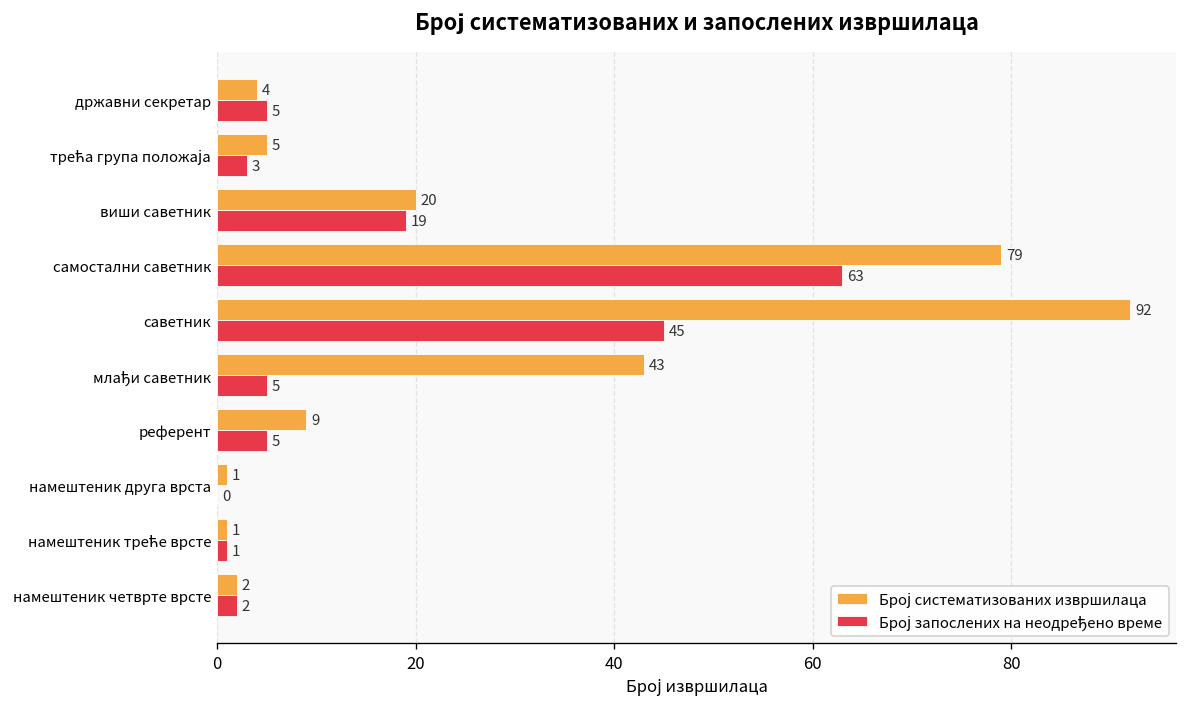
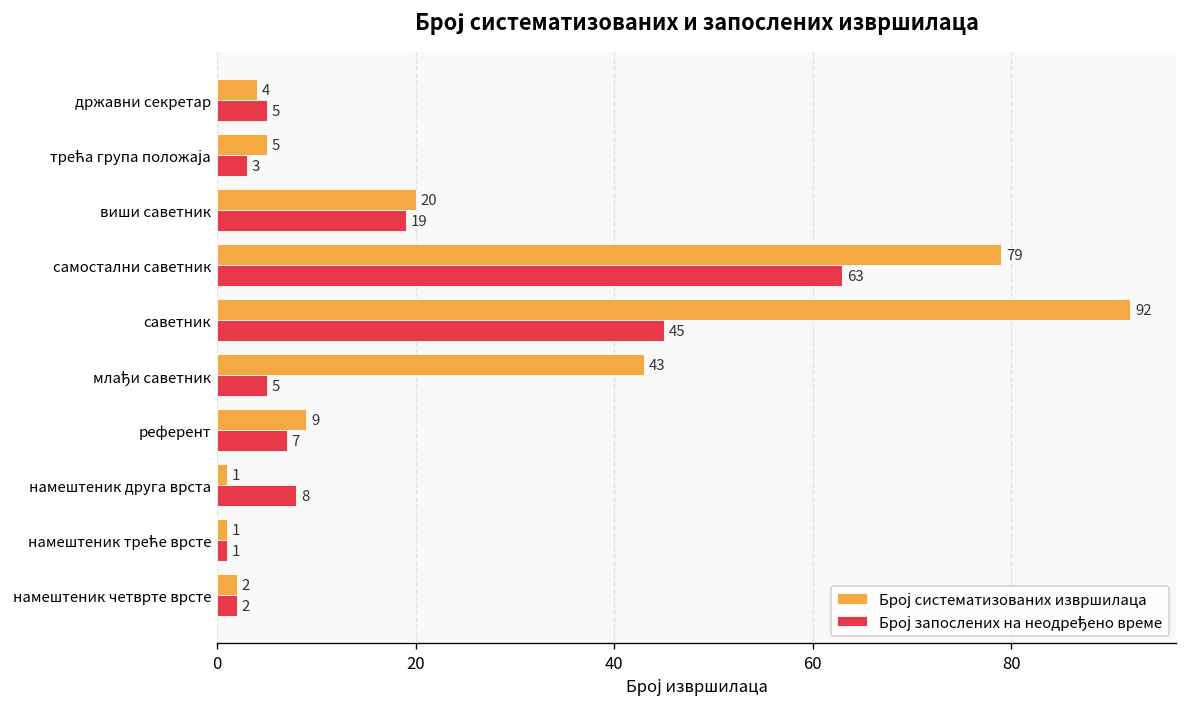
  {
    "Број систематизованих извршилаца": {
      "државни секретар": 4,
      "трећа група положаја": 5,
      "виши саветник": 20,
      "самостални саветник": 79,
      "саветник": 92,
      "млађи саветник": 43,
      "референт": 9,
      "намештеник друга врста": 1,
      "намештеник треће врсте": 1,
      "намештеник четврте врсте": 2
    },
    "Број запослених на неодређено време": {
      "државни секретар": 5,
      "трећа група положаја": 3,
      "виши саветник": 19,
      "самостални саветник": 63,
      "саветник": 45,
      "млађи саветник": 5,
-     "референт": 5,
-     "намештеник друга врста": 0,
+     "референт": 7,
+     "намештеник друга врста": 8,
      "намештеник треће врсте": 1,
      "намештеник четврте врсте": 2
    }
  }
